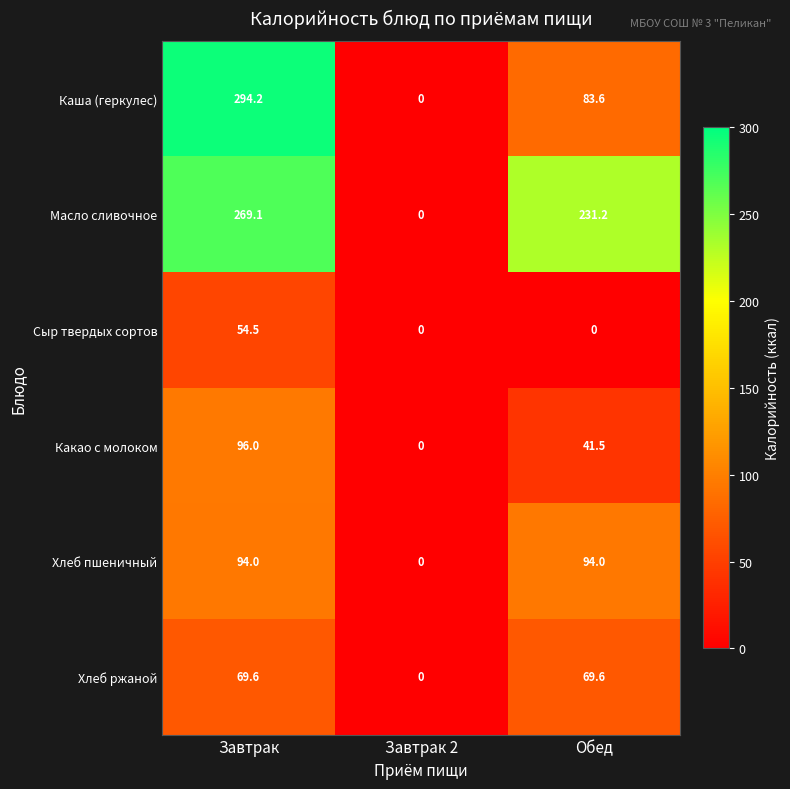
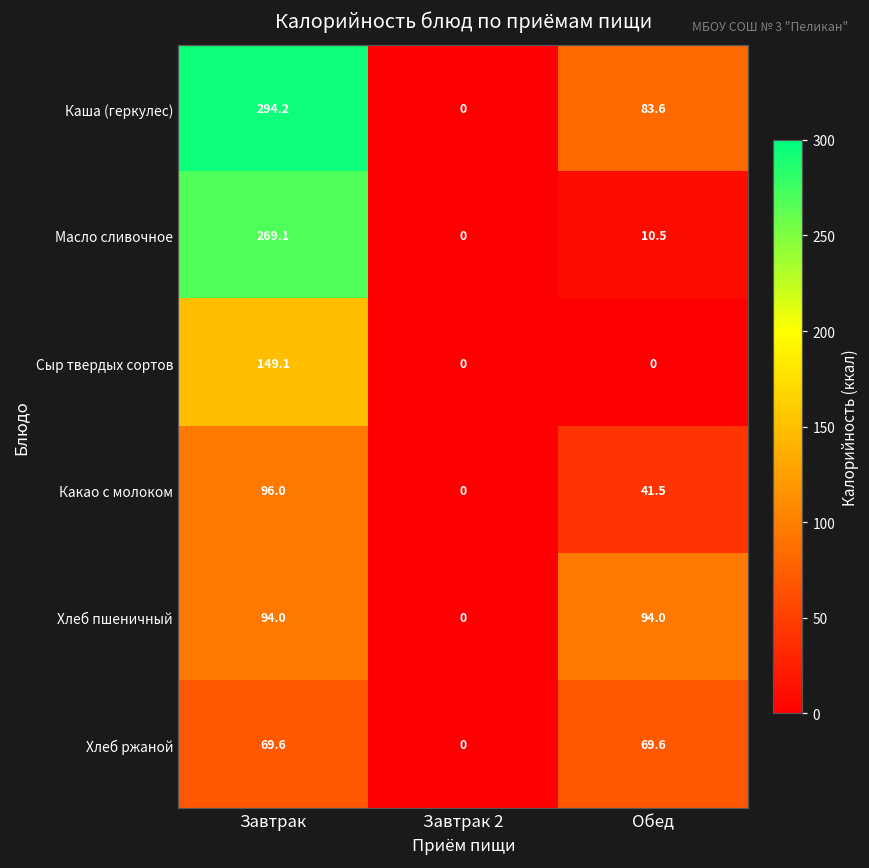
  {
    "Каша (геркулес)": {
      "Завтрак": 294.2,
      "Завтрак 2": 0,
      "Обед": 83.6
    },
    "Масло сливочное": {
      "Завтрак": 269.1,
      "Завтрак 2": 0,
-     "Обед": 231.2
+     "Обед": 10.5
    },
    "Сыр твердых сортов": {
-     "Завтрак": 54.5,
+     "Завтрак": 149.1,
      "Завтрак 2": 0,
      "Обед": 0
    },
    "Какао с молоком": {
      "Завтрак": 96.0,
      "Завтрак 2": 0,
      "Обед": 41.5
    },
    "Хлеб пшеничный": {
      "Завтрак": 94.0,
      "Завтрак 2": 0,
      "Обед": 94.0
    },
    "Хлеб ржаной": {
      "Завтрак": 69.6,
      "Завтрак 2": 0,
      "Обед": 69.6
    }
  }
